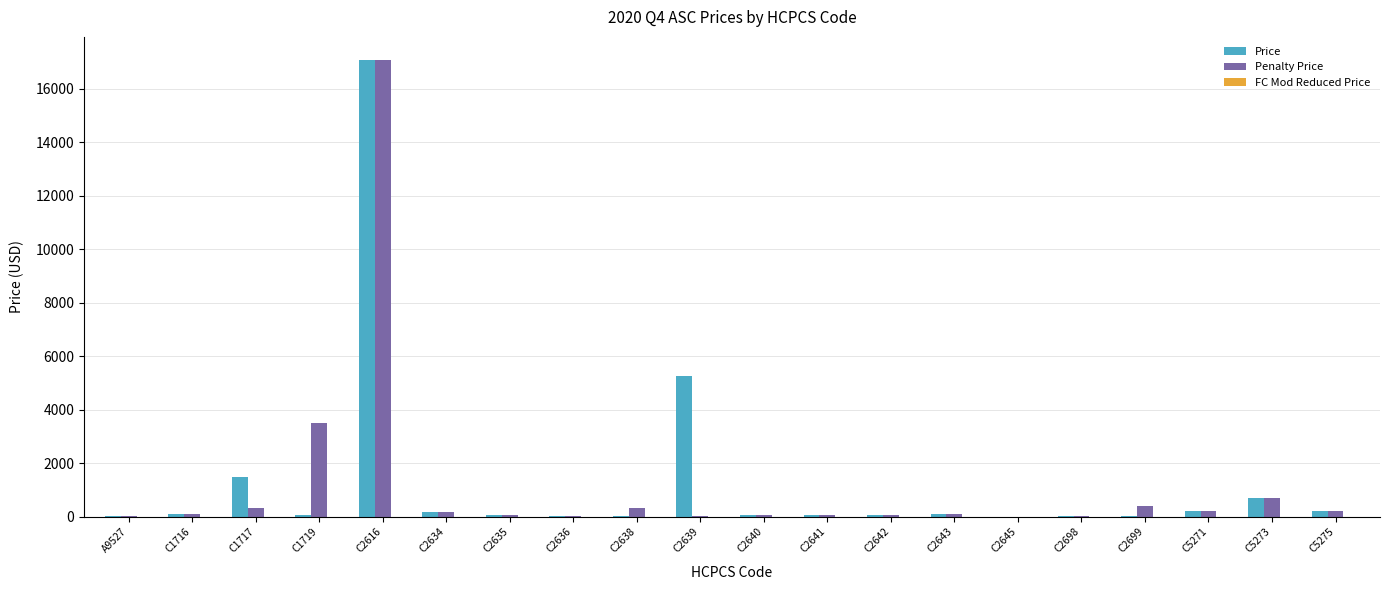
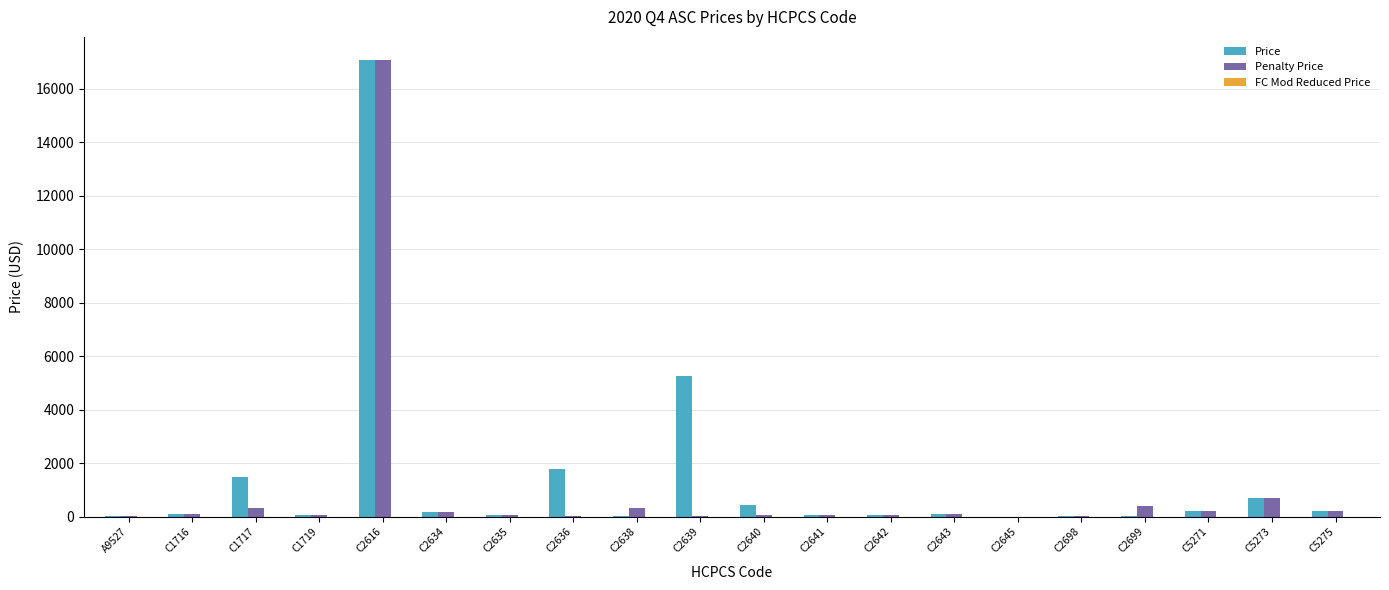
  {
    "Price": {
      "C1716": 100,
      "C1717": 1500,
      "C2616": 17100,
      "C2634": 200,
-     "C2636": 0,
+     "C2636": 1800,
      "C2639": 5300,
-     "C2640": 100,
+     "C2640": 400,
      "C2643": 100,
      "C5271": 200,
      "C5273": 700,
      "C5275": 200
    },
    "Penalty Price": {
      "C1716": 100,
      "C1717": 300,
-     "C1719": 3500,
+     "C1719": 100,
      "C2616": 17100,
      "C2634": 200,
      "C2638": 300,
      "C2643": 100,
      "C2699": 400,
      "C5271": 200,
      "C5273": 700,
      "C5275": 200
    },
    "FC Mod Reduced Price": {
      "A9527": 0,
      "C1716": 0,
      "C1717": 0,
      "C1719": 0,
      "C2616": 0,
      "C2634": 0,
      "C2635": 0,
      "C2636": 0,
      "C2638": 0,
      "C2639": 0,
      "C2640": 0,
      "C2641": 0,
      "C2642": 0,
      "C2643": 0,
      "C2645": 0,
      "C2698": 0,
      "C2699": 0,
      "C5271": 0,
      "C5273": 0,
      "C5275": 0
    }
  }
